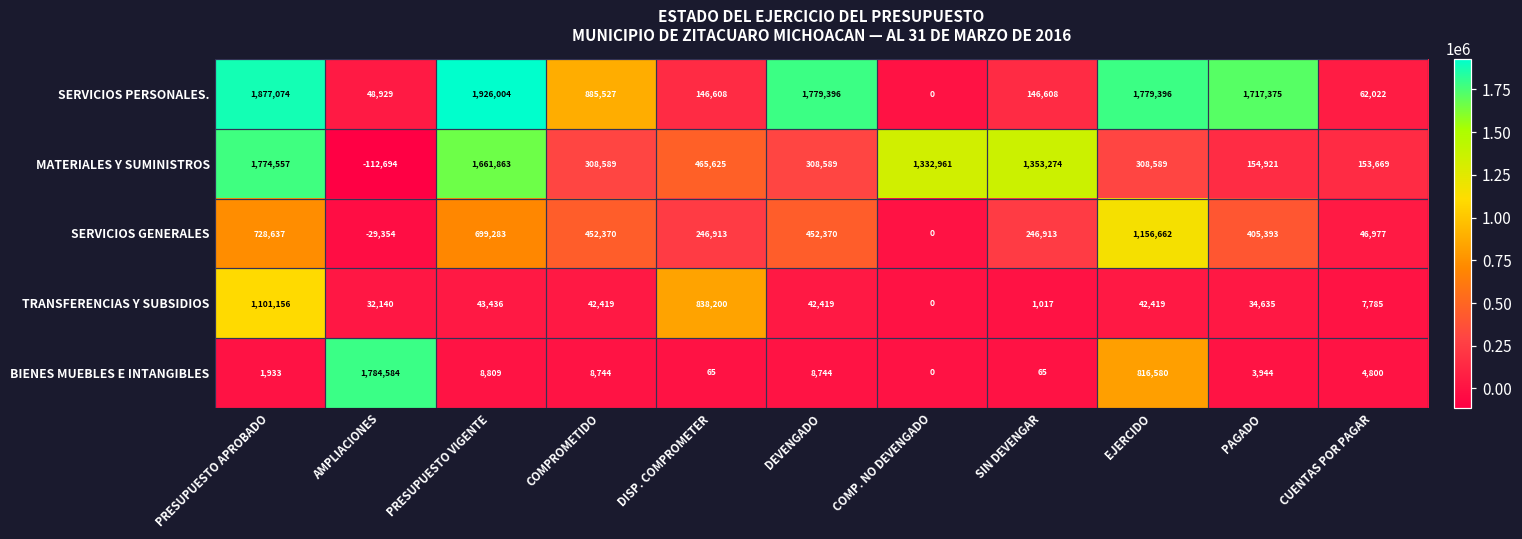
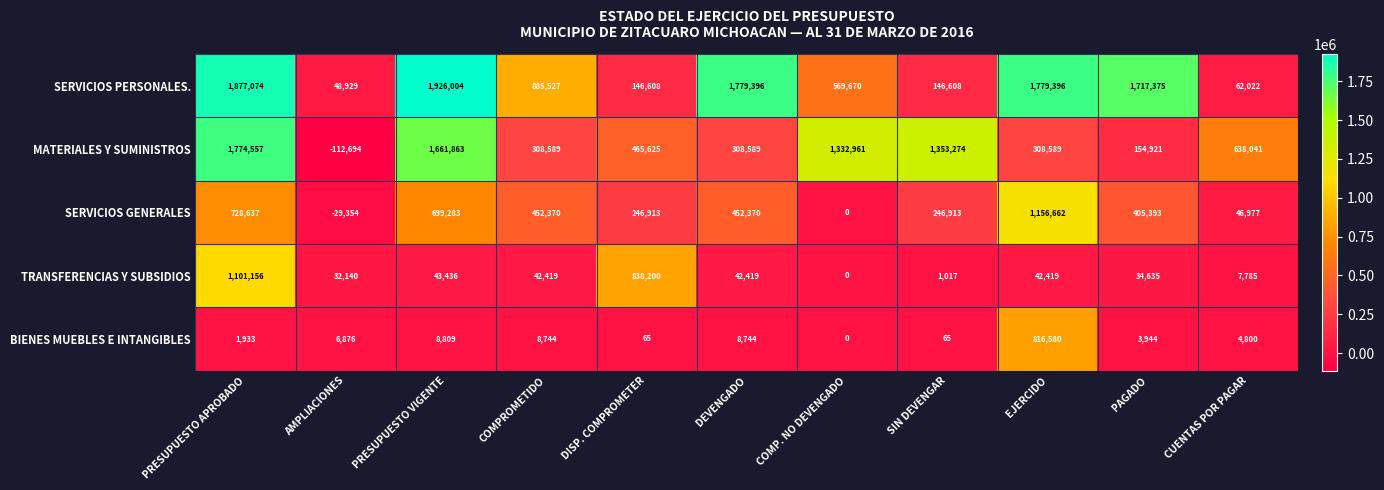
  {
    "SERVICIOS PERSONALES.": {
      "PRESUPUESTO APROBADO": "1,877,074",
      "AMPLIACIONES": "48,929",
      "PRESUPUESTO VIGENTE": "1,926,004",
      "COMPROMETIDO": "885,527",
      "DISP. COMPROMETER": "146,608",
      "DEVENGADO": "1,779,396",
-     "COMP. NO DEVENGADO": "0",
+     "COMP. NO DEVENGADO": "569,670",
      "SIN DEVENGAR": "146,608",
      "EJERCIDO": "1,779,396",
      "PAGADO": "1,717,375",
      "CUENTAS POR PAGAR": "62,022"
    },
    "MATERIALES Y SUMINISTROS": {
      "PRESUPUESTO APROBADO": "1,774,557",
      "AMPLIACIONES": "-112,694",
      "PRESUPUESTO VIGENTE": "1,661,863",
      "COMPROMETIDO": "308,589",
      "DISP. COMPROMETER": "465,625",
      "DEVENGADO": "308,589",
      "COMP. NO DEVENGADO": "1,332,961",
      "SIN DEVENGAR": "1,353,274",
      "EJERCIDO": "308,589",
      "PAGADO": "154,921",
-     "CUENTAS POR PAGAR": "153,669"
+     "CUENTAS POR PAGAR": "638,041"
    },
    "SERVICIOS GENERALES": {
      "PRESUPUESTO APROBADO": "728,637",
      "AMPLIACIONES": "-29,354",
      "PRESUPUESTO VIGENTE": "699,283",
      "COMPROMETIDO": "452,370",
      "DISP. COMPROMETER": "246,913",
      "DEVENGADO": "452,370",
      "COMP. NO DEVENGADO": "0",
      "SIN DEVENGAR": "246,913",
      "EJERCIDO": "1,156,662",
      "PAGADO": "405,393",
      "CUENTAS POR PAGAR": "46,977"
    },
    "TRANSFERENCIAS Y SUBSIDIOS": {
      "PRESUPUESTO APROBADO": "1,101,156",
      "AMPLIACIONES": "32,140",
      "PRESUPUESTO VIGENTE": "43,436",
      "COMPROMETIDO": "42,419",
      "DISP. COMPROMETER": "838,200",
      "DEVENGADO": "42,419",
      "COMP. NO DEVENGADO": "0",
      "SIN DEVENGAR": "1,017",
      "EJERCIDO": "42,419",
      "PAGADO": "34,635",
      "CUENTAS POR PAGAR": "7,785"
    },
    "BIENES MUEBLES E INTANGIBLES": {
      "PRESUPUESTO APROBADO": "1,933",
-     "AMPLIACIONES": "1,784,584",
+     "AMPLIACIONES": "6,876",
      "PRESUPUESTO VIGENTE": "8,809",
      "COMPROMETIDO": "8,744",
      "DISP. COMPROMETER": "65",
      "DEVENGADO": "8,744",
      "COMP. NO DEVENGADO": "0",
      "SIN DEVENGAR": "65",
      "EJERCIDO": "816,580",
      "PAGADO": "3,944",
      "CUENTAS POR PAGAR": "4,800"
    }
  }
